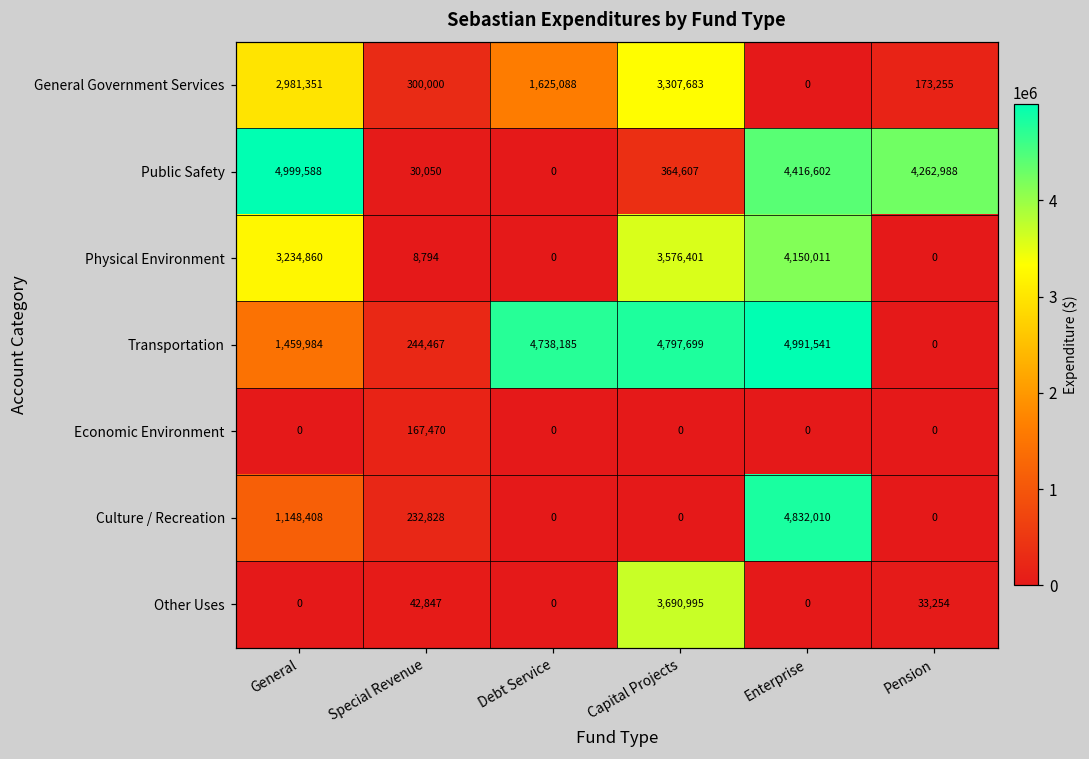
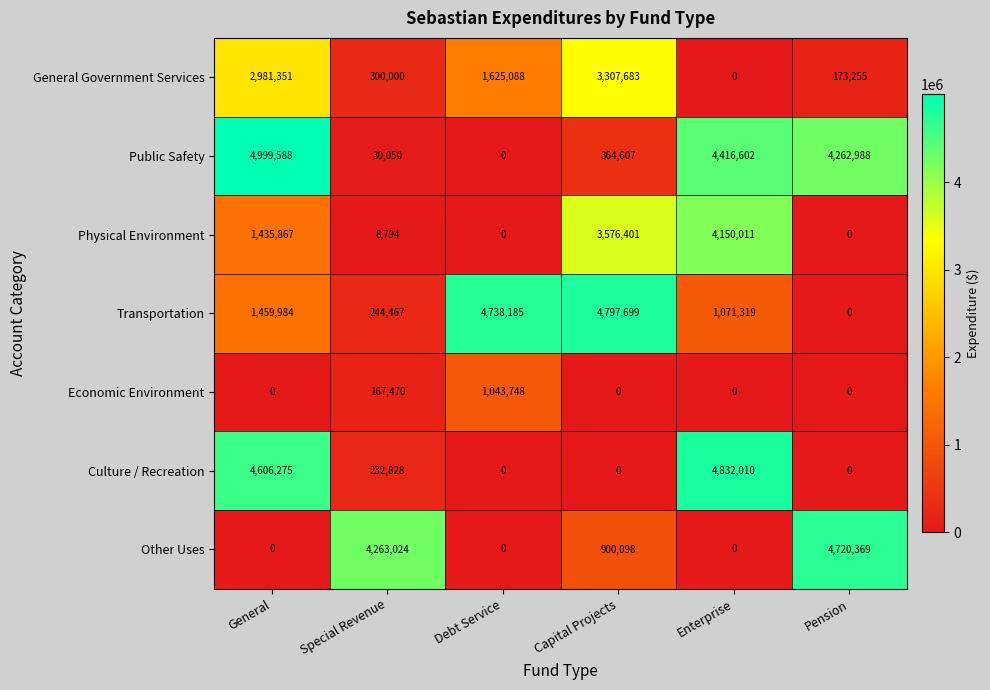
  {
    "General Government Services": {
      "General": "2,981,351",
      "Special Revenue": "300,000",
      "Debt Service": "1,625,088",
      "Capital Projects": "3,307,683",
      "Enterprise": "0",
      "Pension": "173,255"
    },
    "Public Safety": {
      "General": "4,999,588",
      "Special Revenue": "30,050",
      "Debt Service": "0",
      "Capital Projects": "364,607",
      "Enterprise": "4,416,602",
      "Pension": "4,262,988"
    },
    "Physical Environment": {
-     "General": "3,234,860",
+     "General": "1,435,867",
      "Special Revenue": "8,794",
      "Debt Service": "0",
      "Capital Projects": "3,576,401",
      "Enterprise": "4,150,011",
      "Pension": "0"
    },
    "Transportation": {
      "General": "1,459,984",
      "Special Revenue": "244,467",
      "Debt Service": "4,738,185",
      "Capital Projects": "4,797,699",
-     "Enterprise": "4,991,541",
+     "Enterprise": "1,071,319",
      "Pension": "0"
    },
    "Economic Environment": {
      "General": "0",
      "Special Revenue": "167,470",
-     "Debt Service": "0",
+     "Debt Service": "1,043,748",
      "Capital Projects": "0",
      "Enterprise": "0",
      "Pension": "0"
    },
    "Culture / Recreation": {
-     "General": "1,148,408",
+     "General": "4,606,275",
      "Special Revenue": "232,828",
      "Debt Service": "0",
      "Capital Projects": "0",
      "Enterprise": "4,832,010",
      "Pension": "0"
    },
    "Other Uses": {
      "General": "0",
-     "Special Revenue": "42,847",
+     "Special Revenue": "4,263,024",
      "Debt Service": "0",
-     "Capital Projects": "3,690,995",
+     "Capital Projects": "900,098",
      "Enterprise": "0",
-     "Pension": "33,254"
+     "Pension": "4,720,369"
    }
  }
